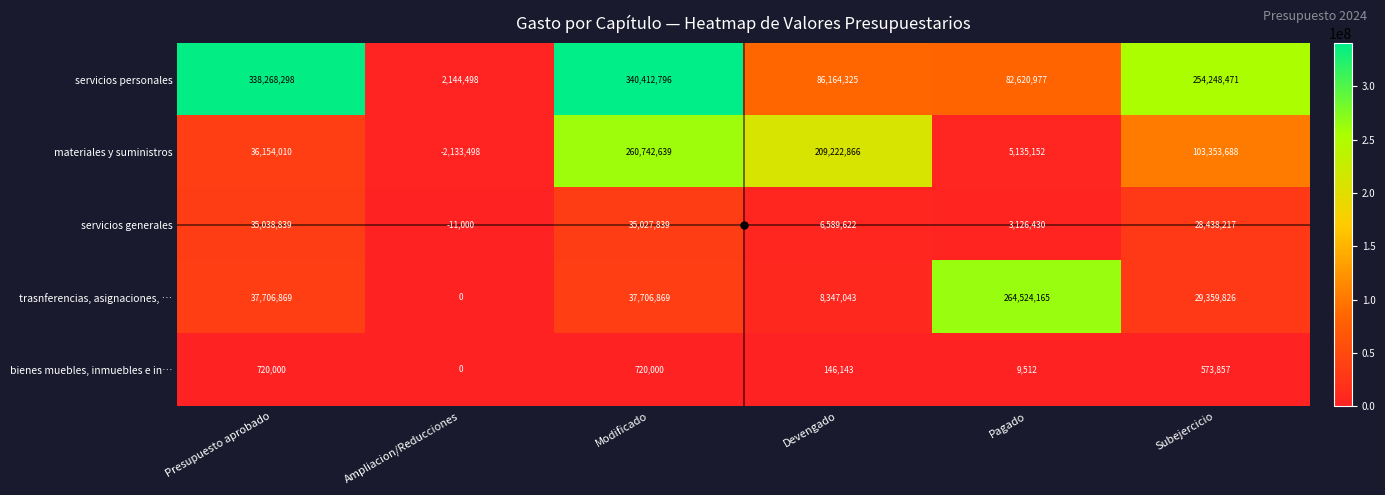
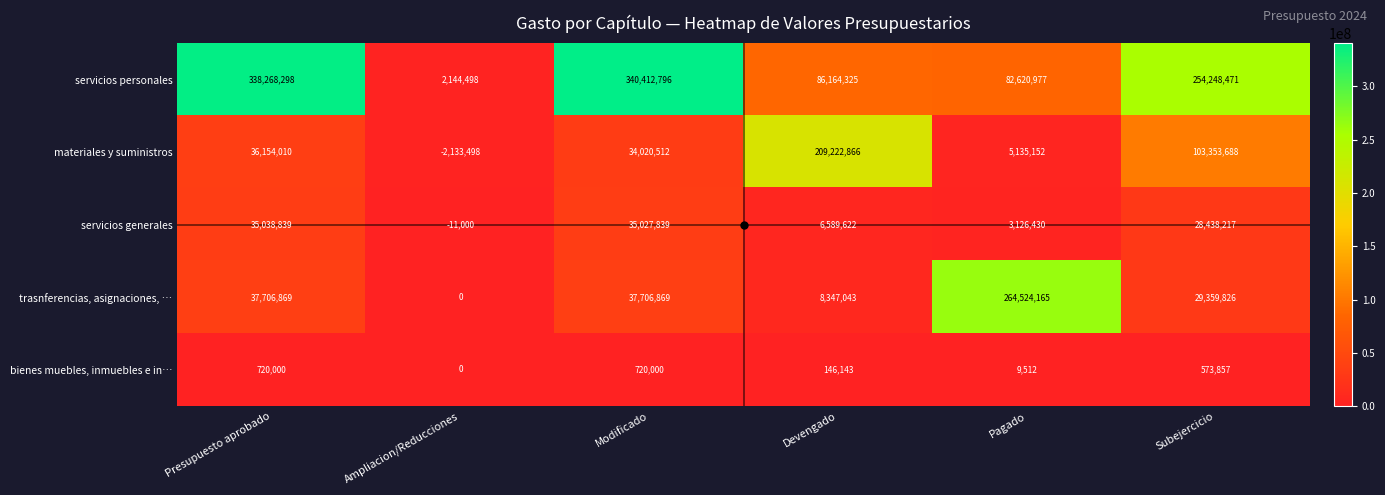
  {
    "servicios personales": {
      "Presupuesto aprobado": "338,268,298",
      "Ampliacion/Reducciones": "2,144,498",
      "Modificado": "340,412,796",
      "Devengado": "86,164,325",
      "Pagado": "82,620,977",
      "Subejercicio": "254,248,471"
    },
    "materiales y suministros": {
      "Presupuesto aprobado": "36,154,010",
      "Ampliacion/Reducciones": "-2,133,498",
-     "Modificado": "260,742,639",
+     "Modificado": "34,020,512",
      "Devengado": "209,222,866",
      "Pagado": "5,135,152",
      "Subejercicio": "103,353,688"
    },
    "servicios generales": {
      "Presupuesto aprobado": "35,038,839",
      "Ampliacion/Reducciones": "-11,000",
      "Modificado": "35,027,839",
      "Devengado": "6,589,622",
      "Pagado": "3,126,430",
      "Subejercicio": "28,438,217"
    },
    "trasnferencias, asignaciones, …": {
      "Presupuesto aprobado": "37,706,869",
      "Ampliacion/Reducciones": "0",
      "Modificado": "37,706,869",
      "Devengado": "8,347,043",
      "Pagado": "264,524,165",
      "Subejercicio": "29,359,826"
    },
    "bienes muebles, inmuebles e in…": {
      "Presupuesto aprobado": "720,000",
      "Ampliacion/Reducciones": "0",
      "Modificado": "720,000",
      "Devengado": "146,143",
      "Pagado": "9,512",
      "Subejercicio": "573,857"
    }
  }
